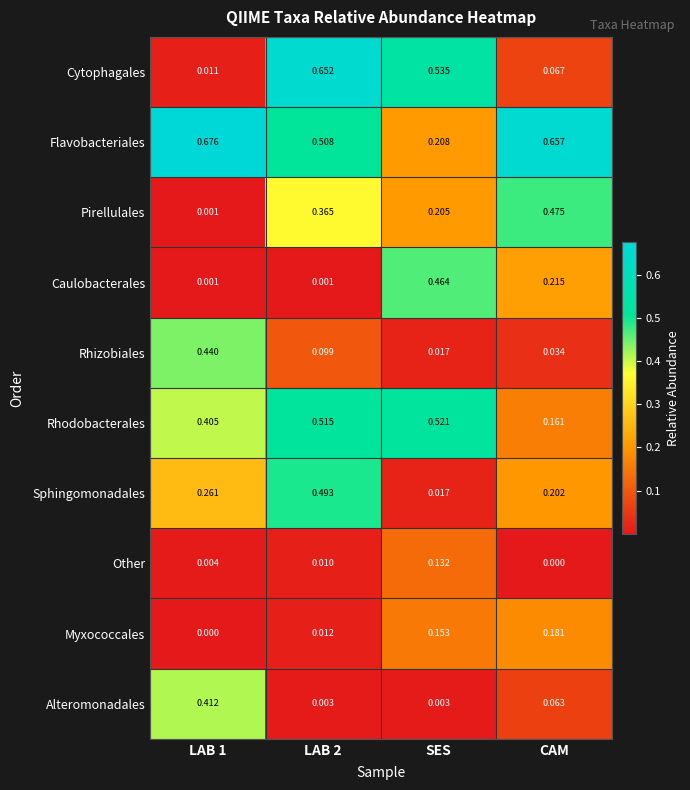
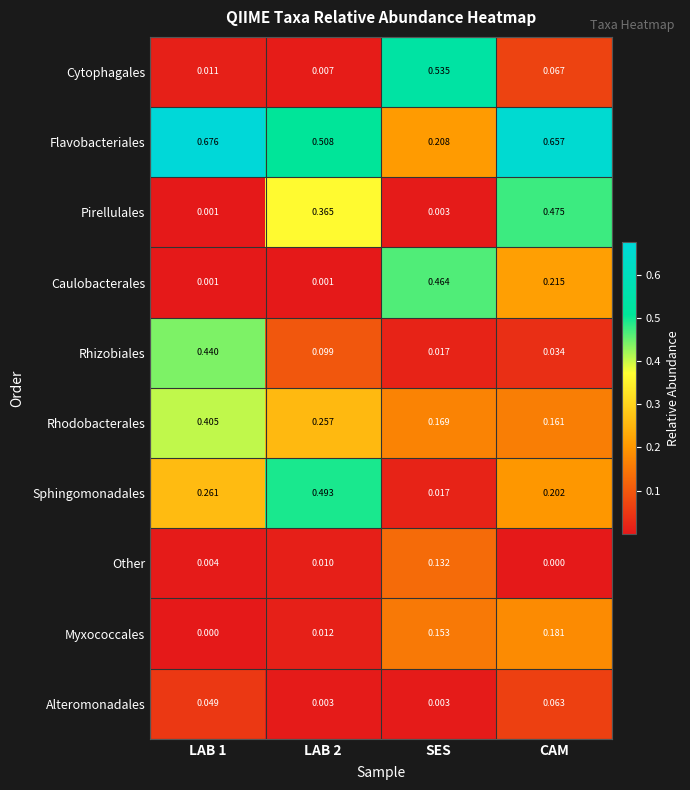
  {
    "Cytophagales": {
      "LAB 1": 0.011,
-     "LAB 2": 0.652,
+     "LAB 2": 0.007,
      "SES": 0.535,
      "CAM": 0.067
    },
    "Flavobacteriales": {
      "LAB 1": 0.676,
      "LAB 2": 0.508,
      "SES": 0.208,
      "CAM": 0.657
    },
    "Pirellulales": {
      "LAB 1": 0.001,
      "LAB 2": 0.365,
-     "SES": 0.205,
+     "SES": 0.003,
      "CAM": 0.475
    },
    "Caulobacterales": {
      "LAB 1": 0.001,
      "LAB 2": 0.001,
      "SES": 0.464,
      "CAM": 0.215
    },
    "Rhizobiales": {
      "LAB 1": 0.440,
      "LAB 2": 0.099,
      "SES": 0.017,
      "CAM": 0.034
    },
    "Rhodobacterales": {
      "LAB 1": 0.405,
-     "LAB 2": 0.515,
-     "SES": 0.521,
+     "LAB 2": 0.257,
+     "SES": 0.169,
      "CAM": 0.161
    },
    "Sphingomonadales": {
      "LAB 1": 0.261,
      "LAB 2": 0.493,
      "SES": 0.017,
      "CAM": 0.202
    },
    "Other": {
      "LAB 1": 0.004,
      "LAB 2": 0.010,
      "SES": 0.132,
      "CAM": 0.000
    },
    "Myxococcales": {
      "LAB 1": 0.000,
      "LAB 2": 0.012,
      "SES": 0.153,
      "CAM": 0.181
    },
    "Alteromonadales": {
-     "LAB 1": 0.412,
+     "LAB 1": 0.049,
      "LAB 2": 0.003,
      "SES": 0.003,
      "CAM": 0.063
    }
  }
